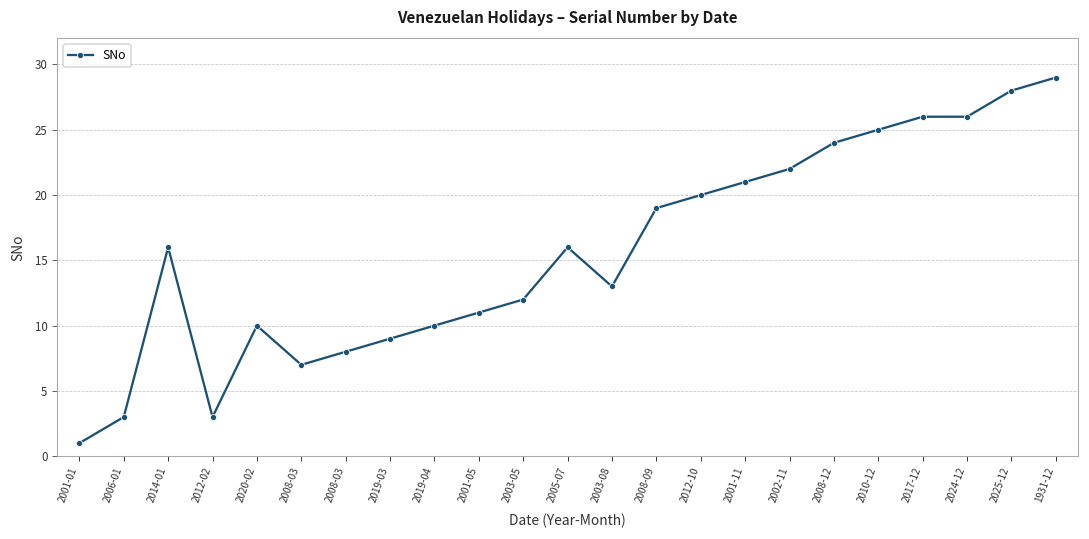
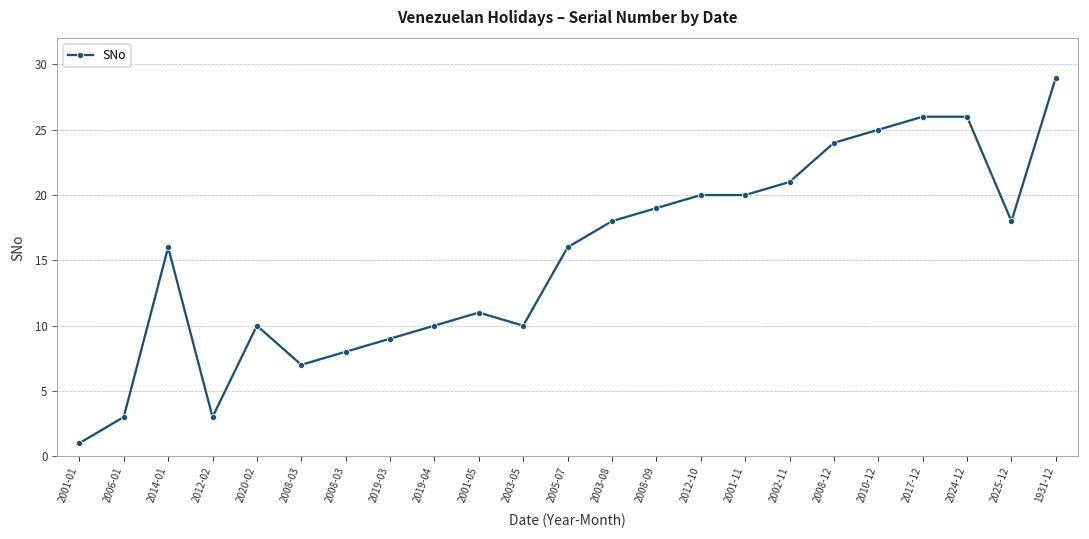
  {
    "2001-01": 1,
    "2006-01": 3,
    "2014-01": 16,
    "2012-02": 3,
    "2020-02": 10,
    "2019-03": 9,
    "2019-04": 10,
    "2001-05": 11,
-   "2003-05": 12,
+   "2003-05": 10,
    "2005-07": 16,
-   "2003-08": 13,
+   "2003-08": 18,
    "2008-09": 19,
    "2012-10": 20,
-   "2001-11": 21,
-   "2002-11": 22,
+   "2001-11": 20,
+   "2002-11": 21,
    "2008-12": 24,
    "2010-12": 25,
    "2017-12": 26,
    "2024-12": 26,
-   "2025-12": 28,
+   "2025-12": 18,
    "1931-12": 29
  }
